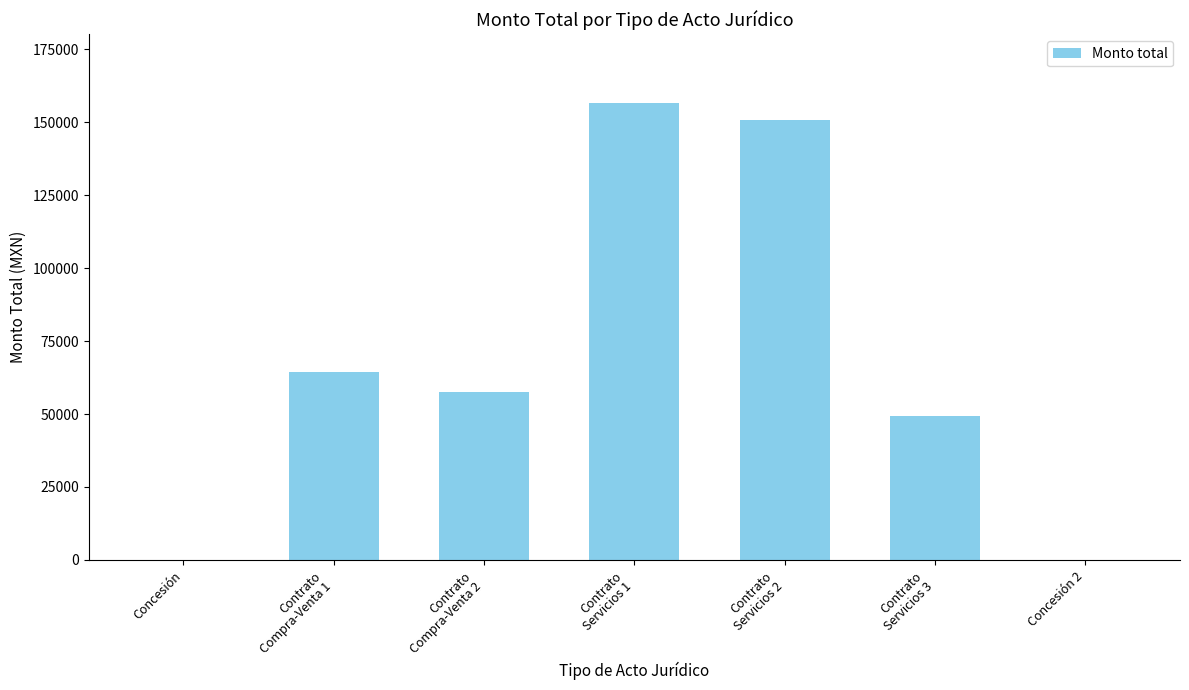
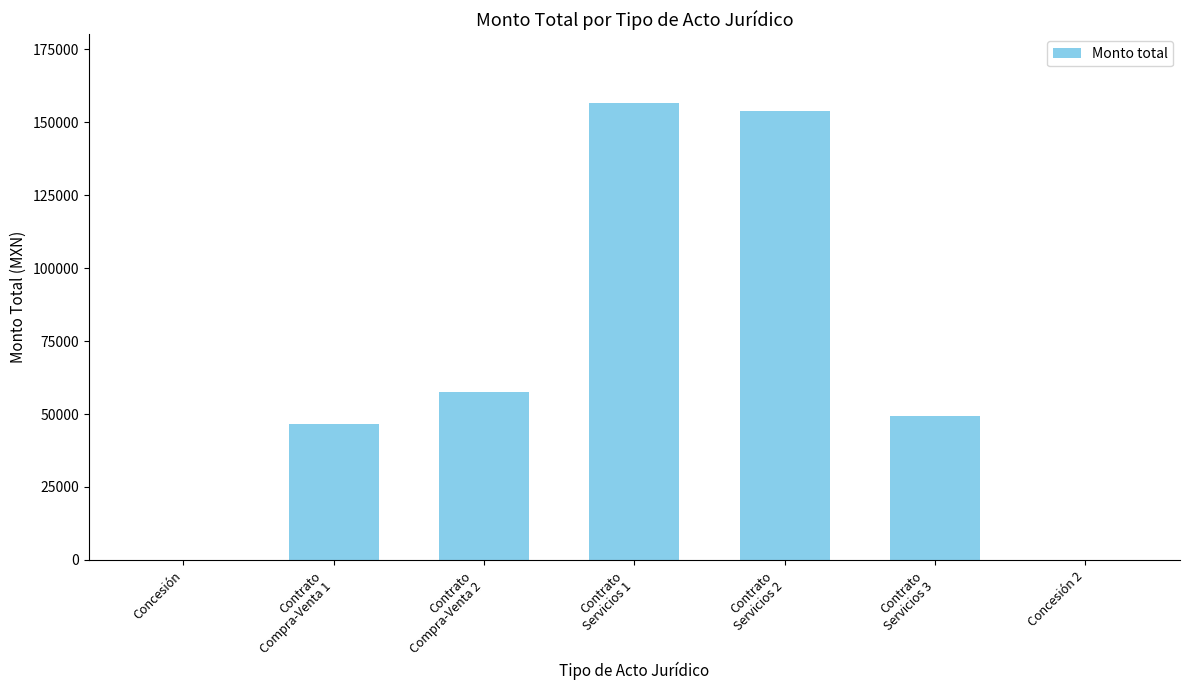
  {
-   "Contrato Compra-Venta 1": 65000,
+   "Contrato Compra-Venta 1": 47000,
    "Contrato Compra-Venta 2": 57000,
    "Contrato Servicios 1": 157000,
-   "Contrato Servicios 2": 151000,
+   "Contrato Servicios 2": 154000,
    "Contrato Servicios 3": 49000
  }
